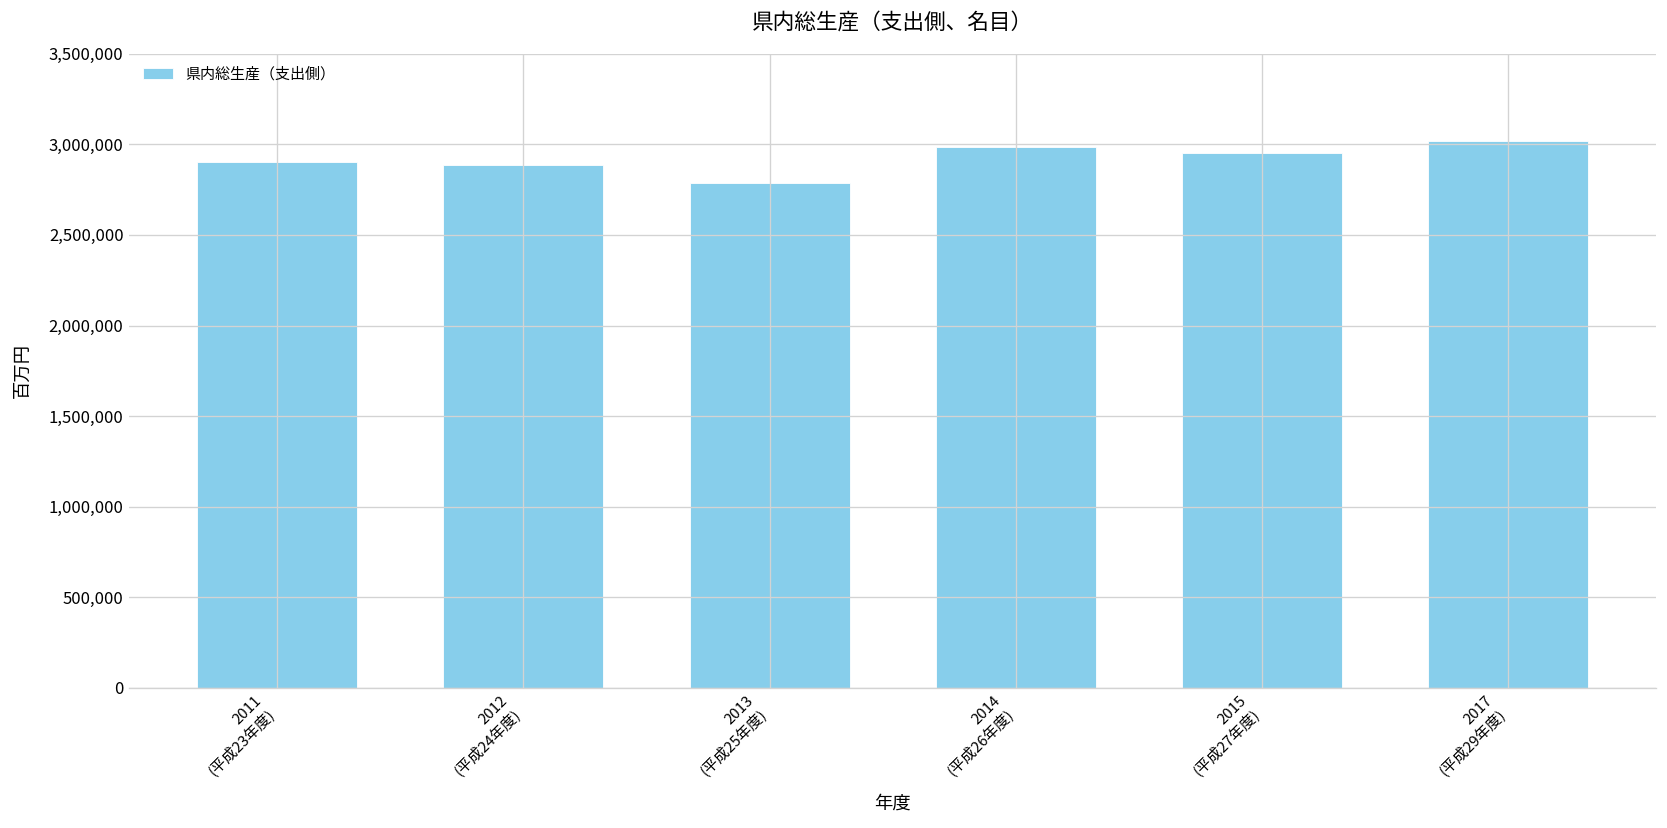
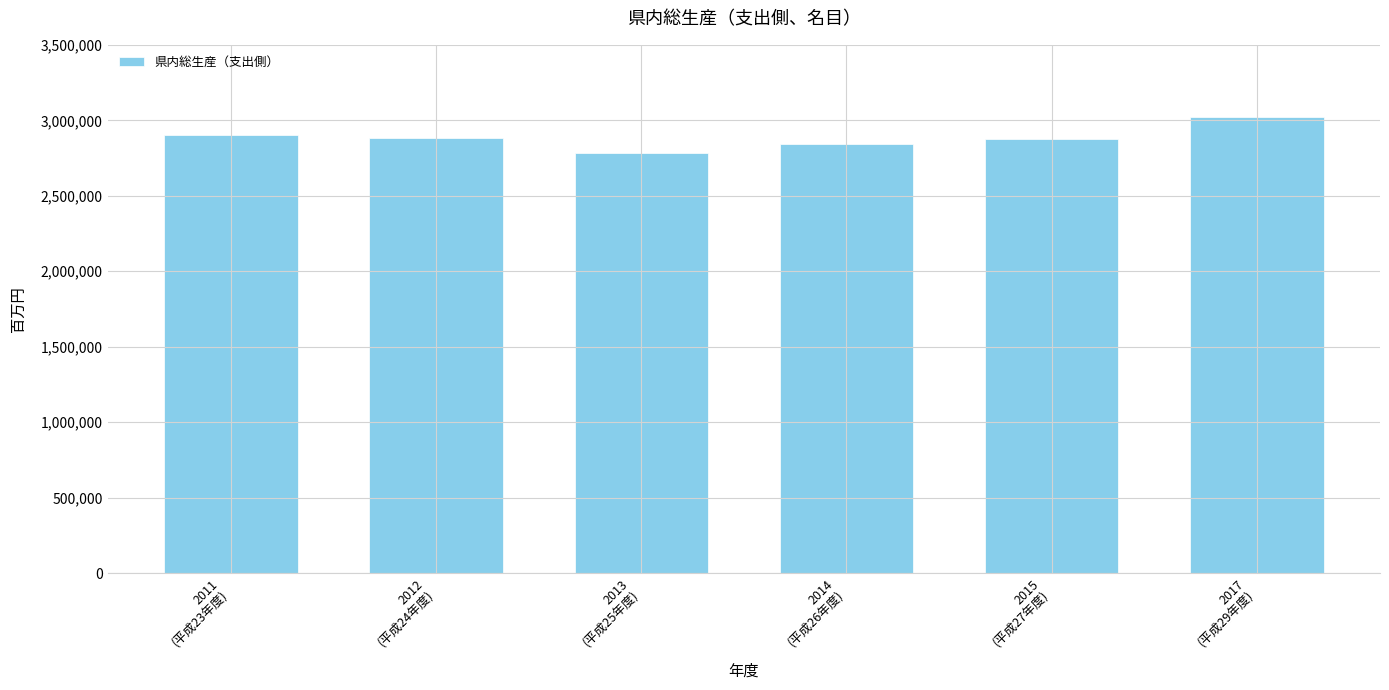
  {
    "2011 (平成23年度)": "2,900,000",
    "2012 (平成24年度)": "2,880,000",
    "2013 (平成25年度)": "2,780,000",
-   "2014 (平成26年度)": "2,990,000",
-   "2015 (平成27年度)": "2,950,000",
+   "2014 (平成26年度)": "2,840,000",
+   "2015 (平成27年度)": "2,880,000",
    "2017 (平成29年度)": "3,020,000"
  }
